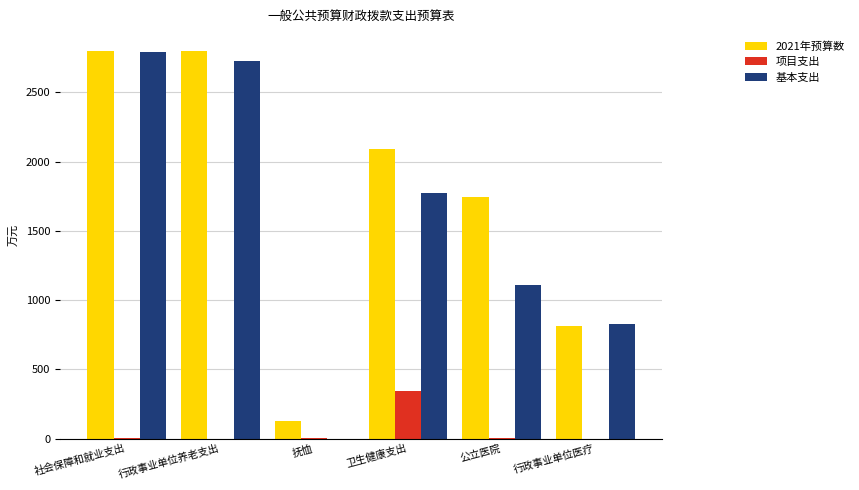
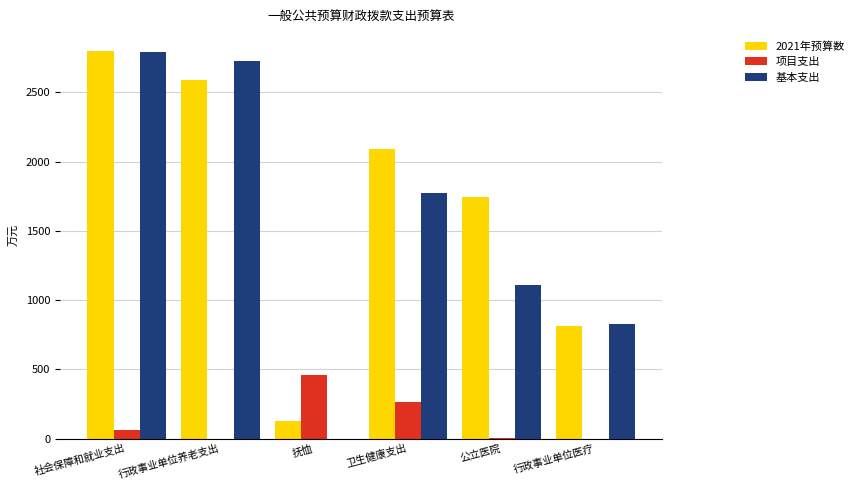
  {
    "2021年预算数": {
      "社会保障和就业支出": 2800,
-     "行政事业单位养老支出": 2800,
+     "行政事业单位养老支出": 2590,
      "抚恤": 130,
      "卫生健康支出": 2090,
      "公立医院": 1740,
      "行政事业单位医疗": 810
    },
    "项目支出": {
-     "社会保障和就业支出": 0,
+     "社会保障和就业支出": 60,
      "行政事业单位养老支出": 0,
-     "抚恤": 0,
-     "卫生健康支出": 340,
+     "抚恤": 460,
+     "卫生健康支出": 260,
      "行政事业单位医疗": 0
    },
    "基本支出": {
      "社会保障和就业支出": 2790,
      "行政事业单位养老支出": 2730,
      "抚恤": 0,
      "卫生健康支出": 1770,
      "公立医院": 1110,
      "行政事业单位医疗": 830
    }
  }
